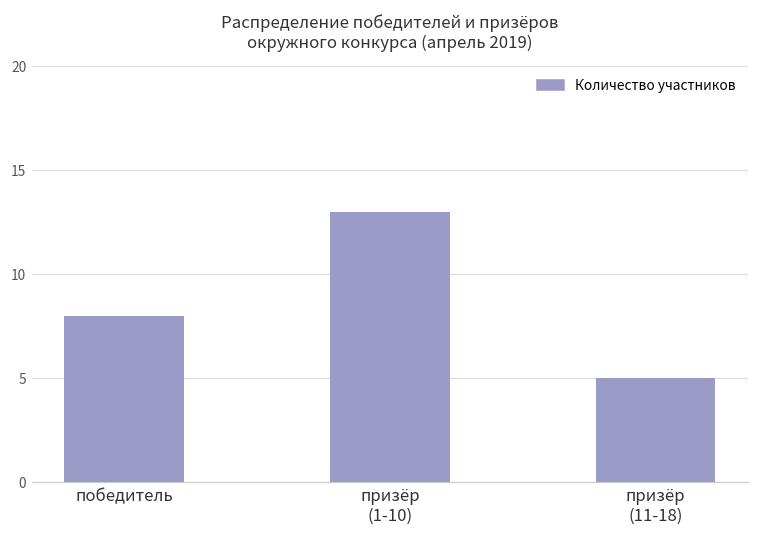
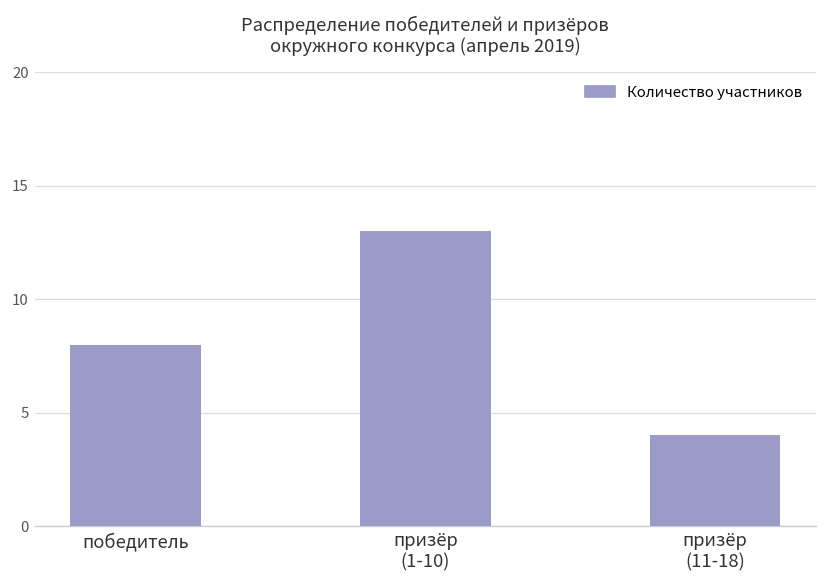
  {
    "победитель": 8,
    "призёр (1-10)": 13,
-   "призёр (11-18)": 5
+   "призёр (11-18)": 4
  }
